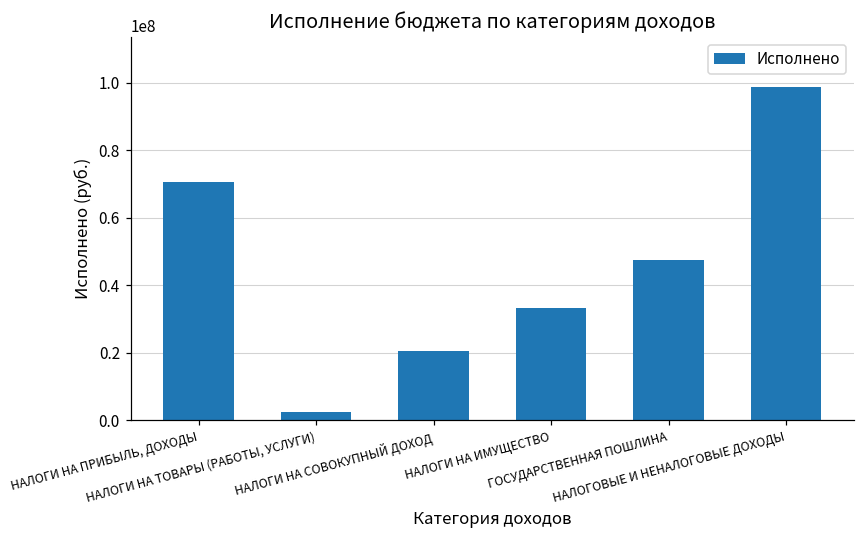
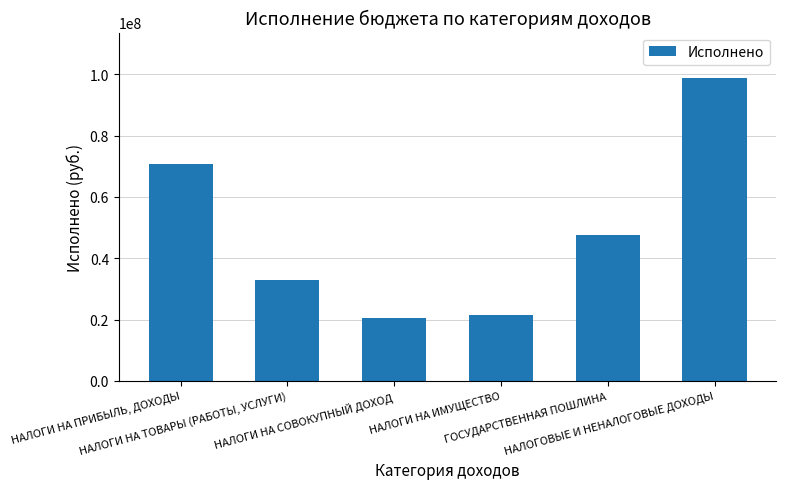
  {
    "НАЛОГИ НА ПРИБЫЛЬ, ДОХОДЫ": 71000000,
-   "НАЛОГИ НА ТОВАРЫ (РАБОТЫ, УСЛУГИ)": 2000000,
+   "НАЛОГИ НА ТОВАРЫ (РАБОТЫ, УСЛУГИ)": 33000000,
    "НАЛОГИ НА СОВОКУПНЫЙ ДОХОД": 20000000,
-   "НАЛОГИ НА ИМУЩЕСТВО": 33000000,
+   "НАЛОГИ НА ИМУЩЕСТВО": 22000000,
    "ГОСУДАРСТВЕННАЯ ПОШЛИНА": 47000000,
    "НАЛОГОВЫЕ И НЕНАЛОГОВЫЕ ДОХОДЫ": 99000000
  }
